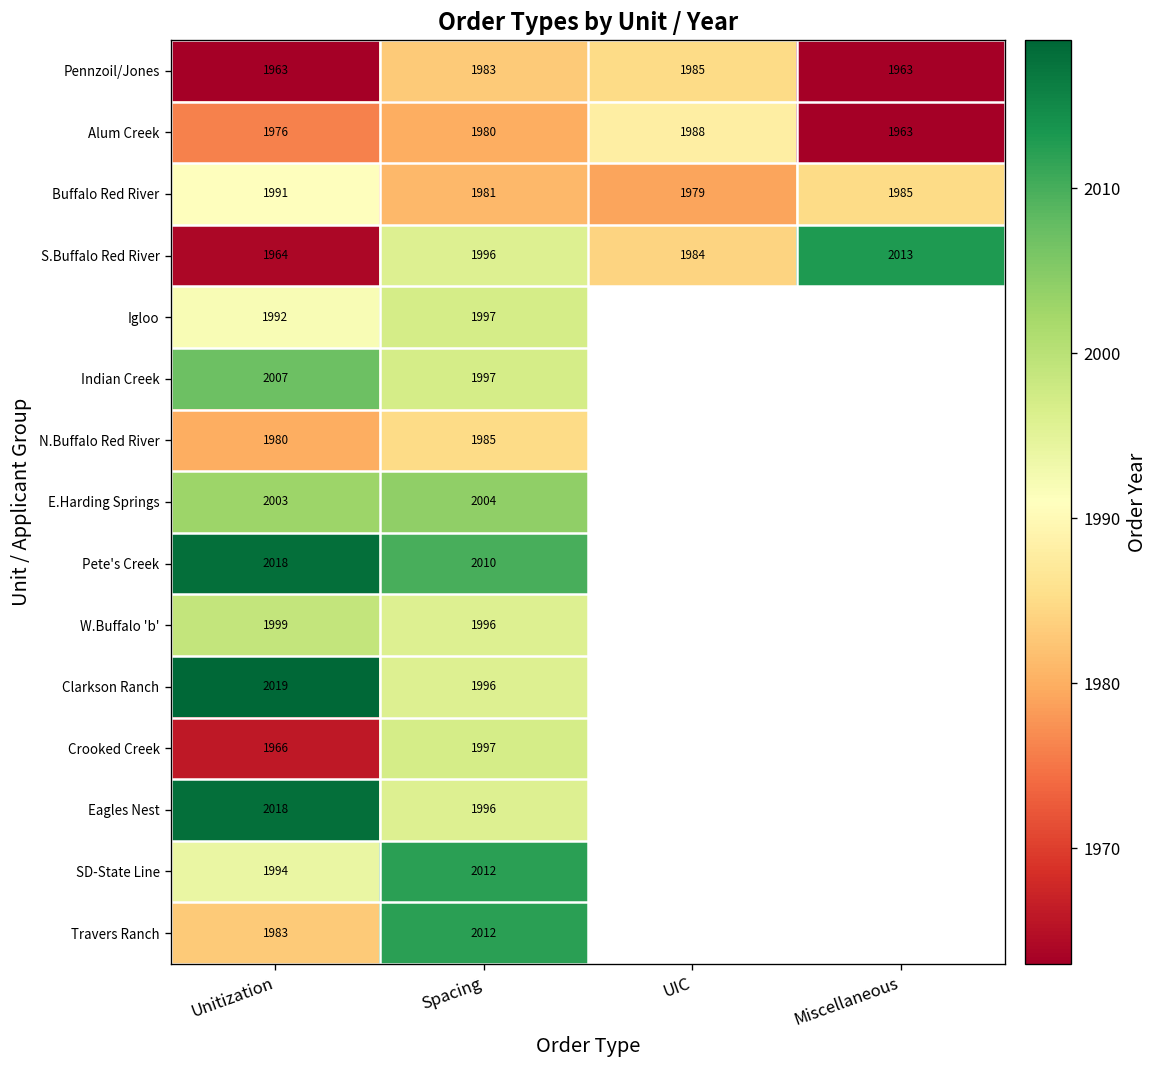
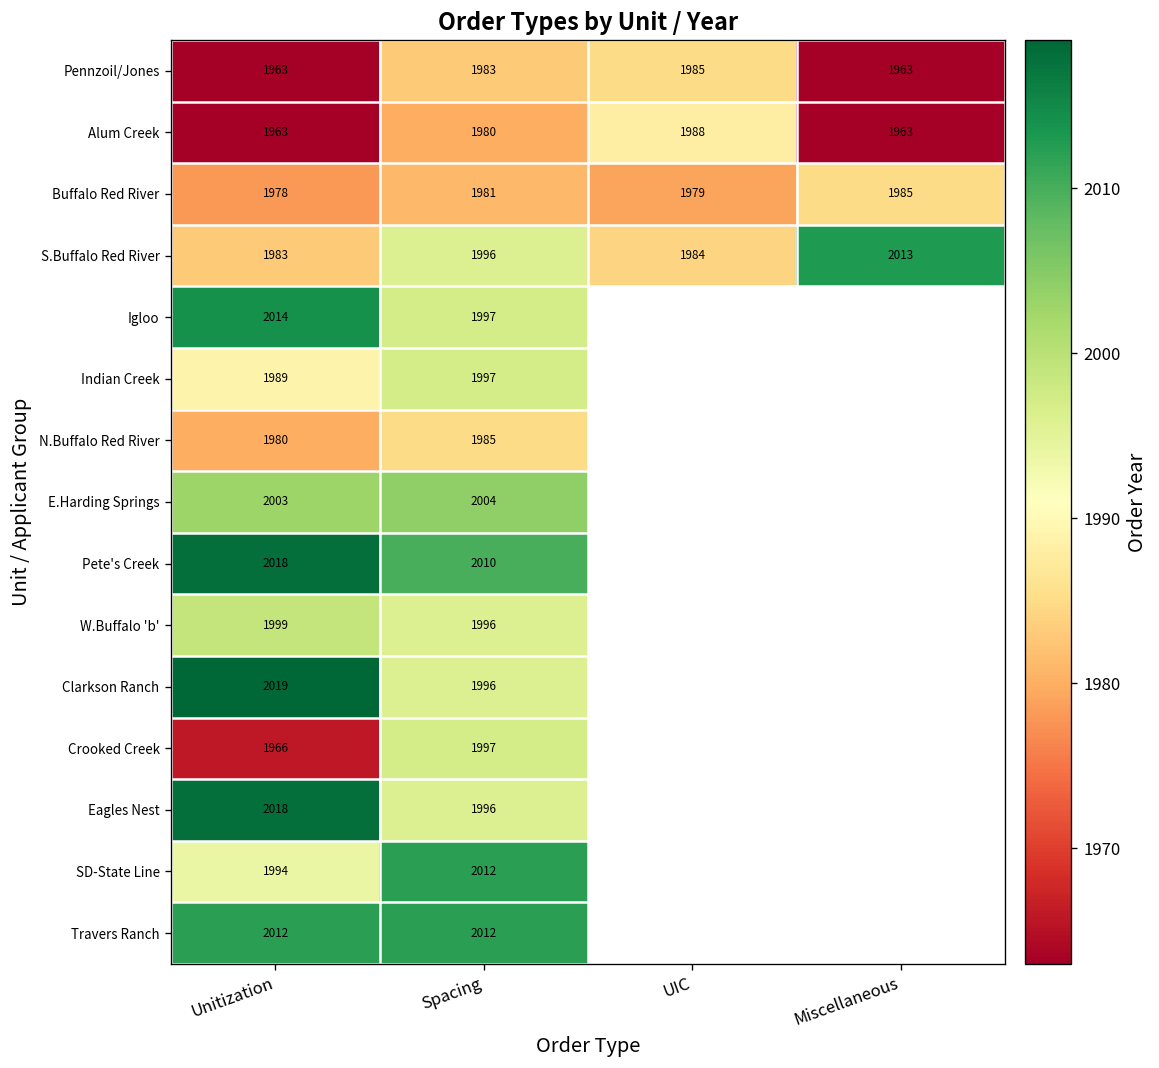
  {
    "Pennzoil/Jones": {
      "Unitization": 1963,
      "Spacing": 1983,
      "UIC": 1985,
      "Miscellaneous": 1963
    },
    "Alum Creek": {
-     "Unitization": 1976,
+     "Unitization": 1963,
      "Spacing": 1980,
      "UIC": 1988,
      "Miscellaneous": 1963
    },
    "Buffalo Red River": {
-     "Unitization": 1991,
+     "Unitization": 1978,
      "Spacing": 1981,
      "UIC": 1979,
      "Miscellaneous": 1985
    },
    "S.Buffalo Red River": {
-     "Unitization": 1964,
+     "Unitization": 1983,
      "Spacing": 1996,
      "UIC": 1984,
      "Miscellaneous": 2013
    },
    "Igloo": {
-     "Unitization": 1992,
+     "Unitization": 2014,
      "Spacing": 1997
    },
    "Indian Creek": {
-     "Unitization": 2007,
+     "Unitization": 1989,
      "Spacing": 1997
    },
    "N.Buffalo Red River": {
      "Unitization": 1980,
      "Spacing": 1985
    },
    "E.Harding Springs": {
      "Unitization": 2003,
      "Spacing": 2004
    },
    "Pete's Creek": {
      "Unitization": 2018,
      "Spacing": 2010
    },
    "W.Buffalo 'b'": {
      "Unitization": 1999,
      "Spacing": 1996
    },
    "Clarkson Ranch": {
      "Unitization": 2019,
      "Spacing": 1996
    },
    "Crooked Creek": {
      "Unitization": 1966,
      "Spacing": 1997
    },
    "Eagles Nest": {
      "Unitization": 2018,
      "Spacing": 1996
    },
    "SD-State Line": {
      "Unitization": 1994,
      "Spacing": 2012
    },
    "Travers Ranch": {
-     "Unitization": 1983,
+     "Unitization": 2012,
      "Spacing": 2012
    }
  }
